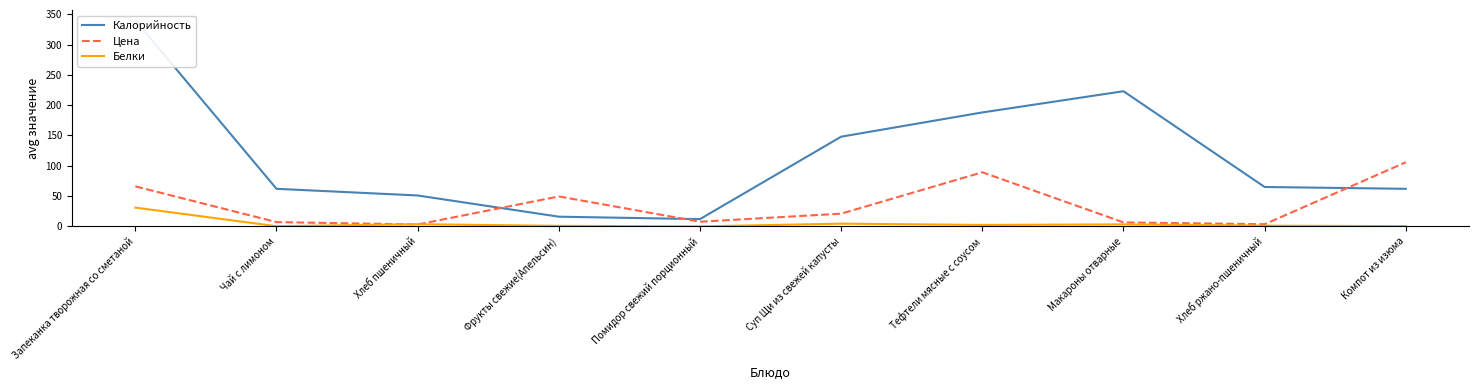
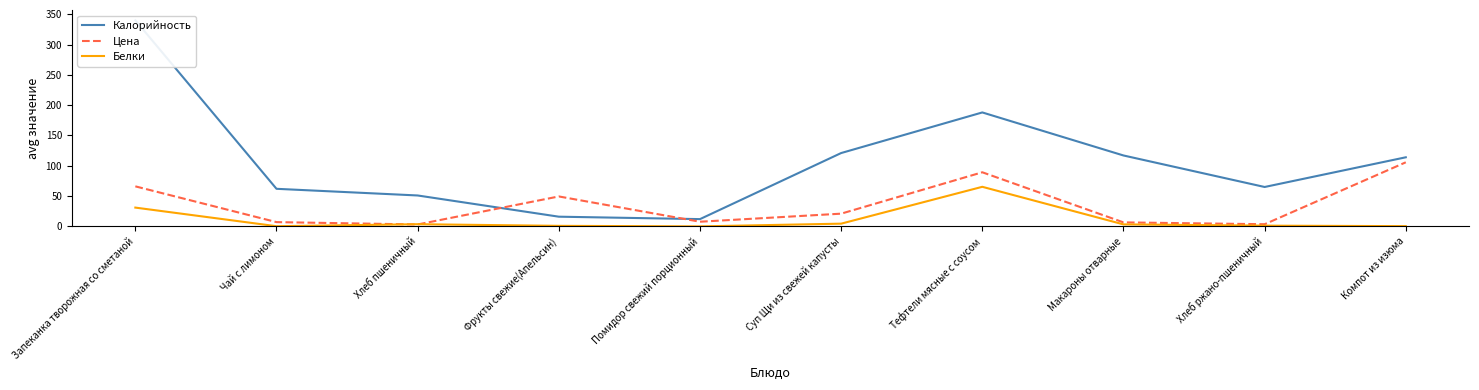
  {
    "Калорийность": {
      "Чай с лимоном": 60,
      "Хлеб пшеничный": 50,
      "Фрукты свежие(Апельсин)": 20,
      "Помидор свежий порционный": 10,
-     "Суп Щи из свежей капусты": 150,
+     "Суп Щи из свежей капусты": 120,
      "Тефтели мясные с соусом": 190,
-     "Макароны отварные": 220,
+     "Макароны отварные": 120,
      "Хлеб ржано-пшеничный": 70,
-     "Компот из изюма": 60
+     "Компот из изюма": 110
    },
    "Цена": {
      "Запеканка творожная со сметаной": 70,
      "Чай с лимоном": 10,
      "Фрукты свежие(Апельсин)": 50,
      "Помидор свежий порционный": 10,
      "Суп Щи из свежей капусты": 20,
      "Тефтели мясные с соусом": 90,
      "Компот из изюма": 110
    },
    "Белки": {
      "Запеканка творожная со сметаной": 30,
      "Чай с лимоном": 0,
      "Фрукты свежие(Апельсин)": 0,
      "Помидор свежий порционный": 0,
      "Суп Щи из свежей капусты": 0,
-     "Тефтели мясные с соусом": 0,
+     "Тефтели мясные с соусом": 70,
      "Компот из изюма": 0
    }
  }
